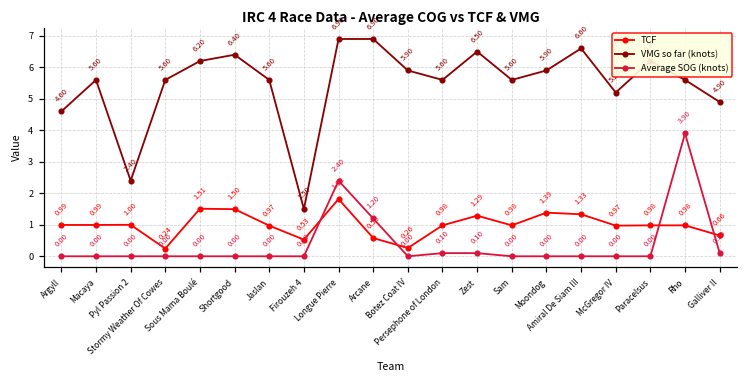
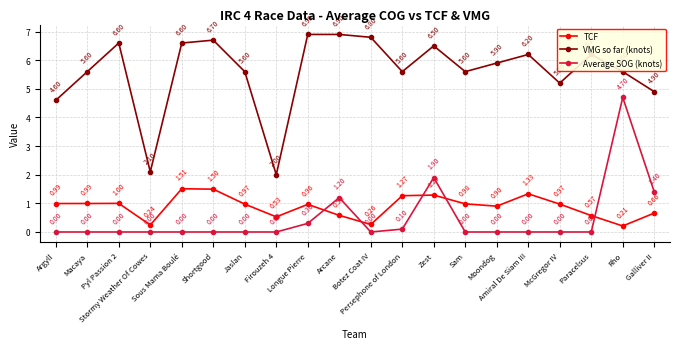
  {
    "TCF": {
      "Argyll": 0.99,
      "Macaya": 0.99,
      "Pyl Passion 2": 1.00,
      "Sous Mama Boulé": 1.51,
      "Shortgood": 1.50,
      "Jaslan": 0.97,
      "Firouzeh 4": 0.53,
-     "Longue Pierre": 1.82,
-     "Persephone of London": 0.98,
+     "Longue Pierre": 0.96,
+     "Persephone of London": 1.27,
      "Zest": 1.29,
      "Sam": 0.98,
-     "Moondog": 1.39,
+     "Moondog": 0.90,
      "Amiral De Siam III": 1.33,
      "McGregor IV": 0.97,
-     "Paracelsus": 0.98,
-     "Rho": 0.98,
+     "Paracelsus": 0.57,
+     "Rho": 0.21,
      "Galliver II": 0.66
    },
    "VMG so far (knots)": {
      "Argyll": 4.60,
      "Macaya": 5.60,
-     "Pyl Passion 2": 2.40,
-     "Stormy Weather Of Cowes": 5.60,
-     "Sous Mama Boulé": 6.20,
-     "Shortgood": 6.40,
+     "Pyl Passion 2": 6.60,
+     "Stormy Weather Of Cowes": 2.10,
+     "Sous Mama Boulé": 6.60,
+     "Shortgood": 6.70,
      "Jaslan": 5.60,
-     "Firouzeh 4": 1.50,
+     "Firouzeh 4": 2.00,
      "Longue Pierre": 6.90,
      "Arcane": 6.90,
-     "Botez Coat IV": 5.90,
+     "Botez Coat IV": 6.80,
      "Persephone of London": 5.60,
      "Zest": 6.50,
      "Sam": 5.60,
      "Moondog": 5.90,
-     "Amiral De Siam III": 6.60
+     "Amiral De Siam III": 6.20
    },
    "Average SOG (knots)": {
      "Argyll": 0.00,
      "Macaya": 0.00,
      "Pyl Passion 2": 0.00,
      "Sous Mama Boulé": 0.00,
      "Shortgood": 0.00,
      "Jaslan": 0.00,
-     "Longue Pierre": 2.40,
+     "Longue Pierre": 0.30,
      "Arcane": 1.20,
      "Persephone of London": 0.10,
-     "Zest": 0.10,
+     "Zest": 1.90,
      "Sam": 0.00,
      "Moondog": 0.00,
      "Amiral De Siam III": 0.00,
      "McGregor IV": 0.00,
      "Paracelsus": 0.00,
-     "Rho": 3.90,
-     "Galliver II": 0.10
+     "Rho": 4.70,
+     "Galliver II": 1.40
    }
  }
